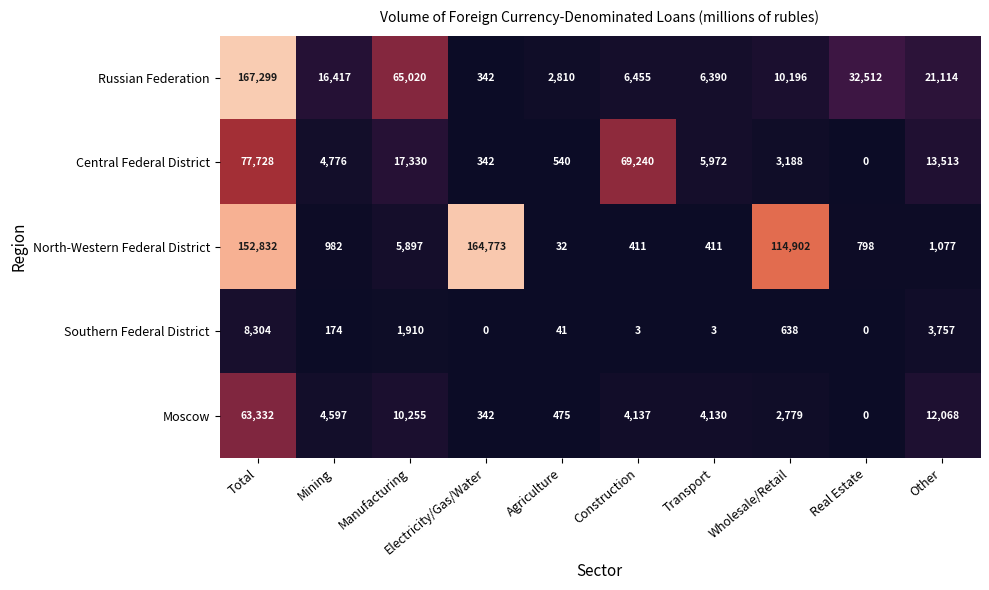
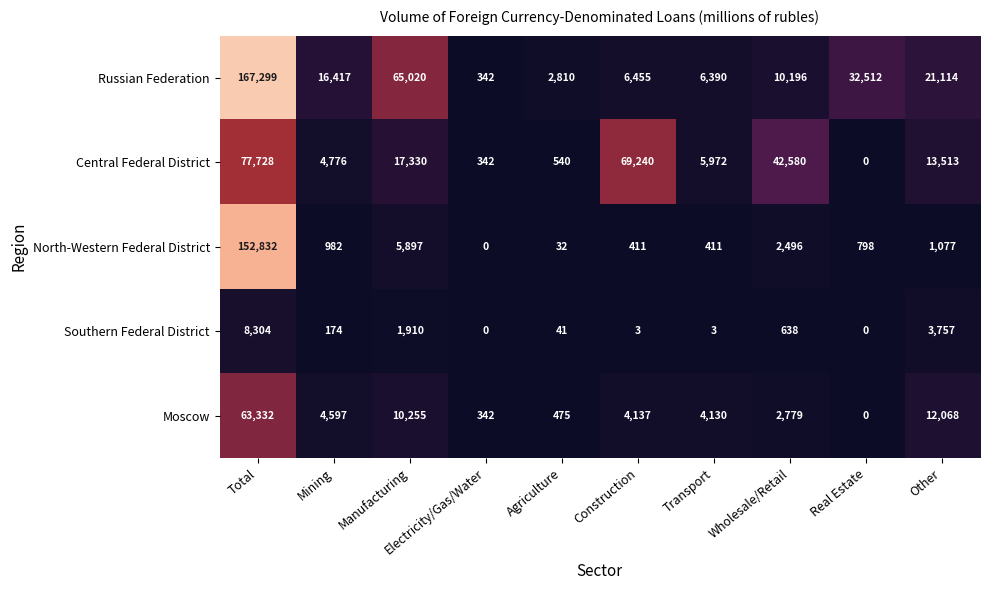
  {
    "Russian Federation": {
      "Total": "167,299",
      "Mining": "16,417",
      "Manufacturing": "65,020",
      "Electricity/Gas/Water": "342",
      "Agriculture": "2,810",
      "Construction": "6,455",
      "Transport": "6,390",
      "Wholesale/Retail": "10,196",
      "Real Estate": "32,512",
      "Other": "21,114"
    },
    "Central Federal District": {
      "Total": "77,728",
      "Mining": "4,776",
      "Manufacturing": "17,330",
      "Electricity/Gas/Water": "342",
      "Agriculture": "540",
      "Construction": "69,240",
      "Transport": "5,972",
-     "Wholesale/Retail": "3,188",
+     "Wholesale/Retail": "42,580",
      "Real Estate": "0",
      "Other": "13,513"
    },
    "North-Western Federal District": {
      "Total": "152,832",
      "Mining": "982",
      "Manufacturing": "5,897",
-     "Electricity/Gas/Water": "164,773",
+     "Electricity/Gas/Water": "0",
      "Agriculture": "32",
      "Construction": "411",
      "Transport": "411",
-     "Wholesale/Retail": "114,902",
+     "Wholesale/Retail": "2,496",
      "Real Estate": "798",
      "Other": "1,077"
    },
    "Southern Federal District": {
      "Total": "8,304",
      "Mining": "174",
      "Manufacturing": "1,910",
      "Electricity/Gas/Water": "0",
      "Agriculture": "41",
      "Construction": "3",
      "Transport": "3",
      "Wholesale/Retail": "638",
      "Real Estate": "0",
      "Other": "3,757"
    },
    "Moscow": {
      "Total": "63,332",
      "Mining": "4,597",
      "Manufacturing": "10,255",
      "Electricity/Gas/Water": "342",
      "Agriculture": "475",
      "Construction": "4,137",
      "Transport": "4,130",
      "Wholesale/Retail": "2,779",
      "Real Estate": "0",
      "Other": "12,068"
    }
  }
